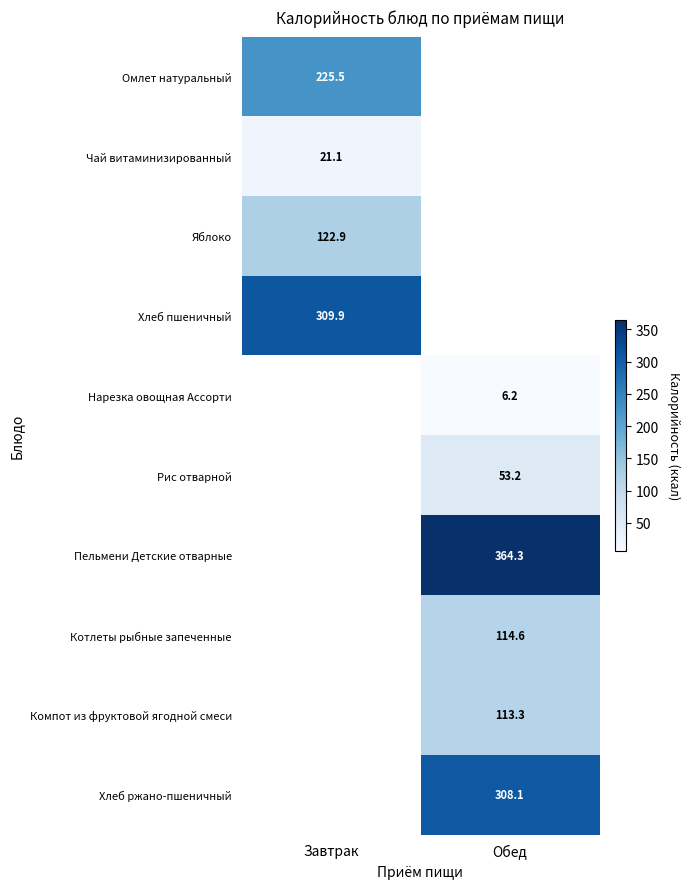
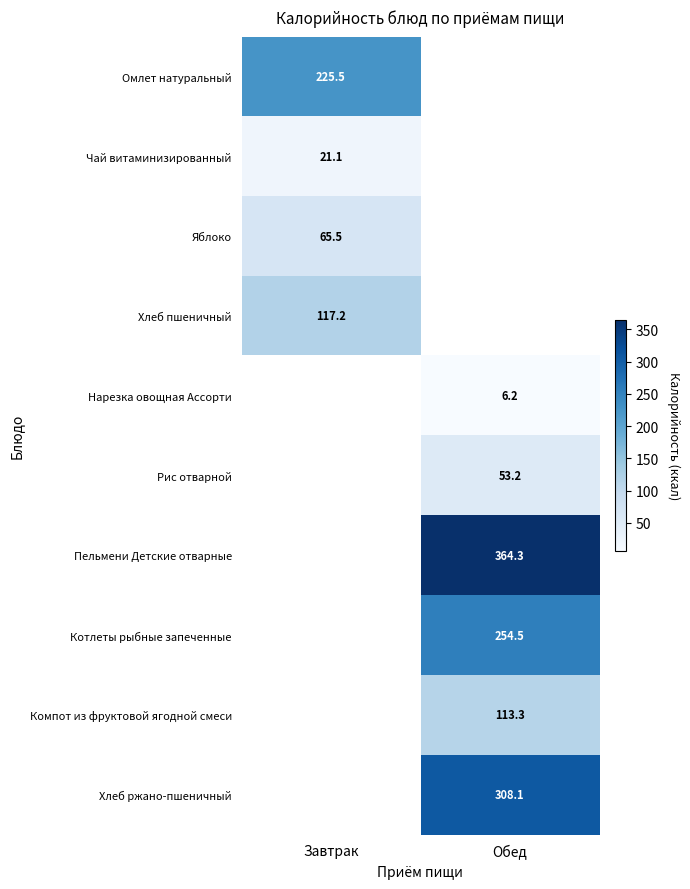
  {
    "Омлет натуральный": {
      "Завтрак": 225.5
    },
    "Чай витаминизированный": {
      "Завтрак": 21.1
    },
    "Яблоко": {
-     "Завтрак": 122.9
+     "Завтрак": 65.5
    },
    "Хлеб пшеничный": {
-     "Завтрак": 309.9
+     "Завтрак": 117.2
    },
    "Нарезка овощная Ассорти": {
      "Обед": 6.2
    },
    "Рис отварной": {
      "Обед": 53.2
    },
    "Пельмени Детские отварные": {
      "Обед": 364.3
    },
    "Котлеты рыбные запеченные": {
-     "Обед": 114.6
+     "Обед": 254.5
    },
    "Компот из фруктовой ягодной смеси": {
      "Обед": 113.3
    },
    "Хлеб ржано-пшеничный": {
      "Обед": 308.1
    }
  }
